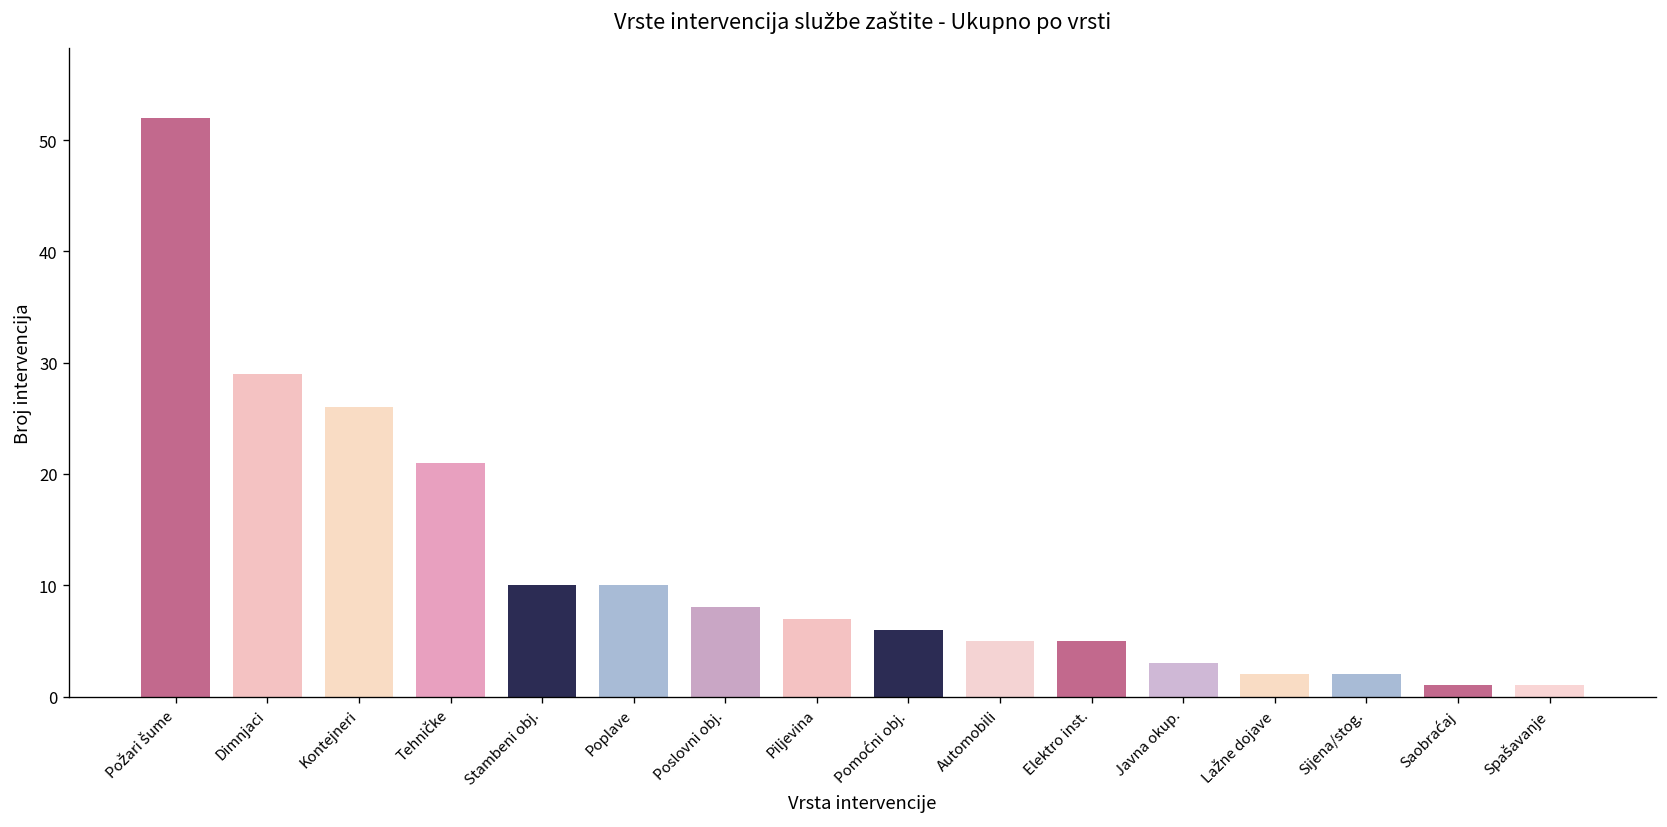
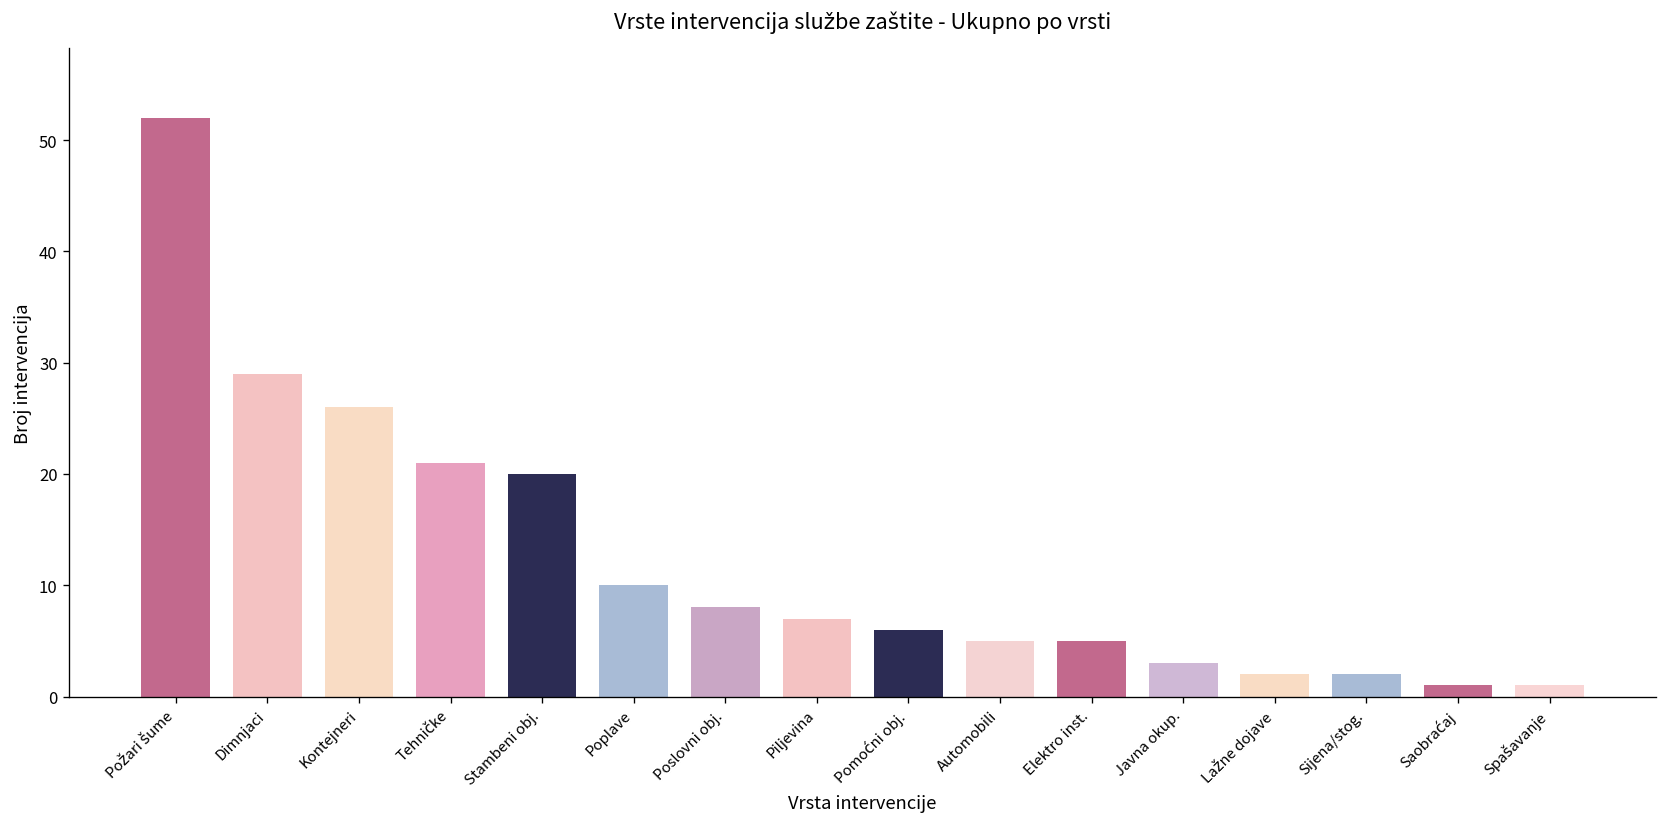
  {
    "Požari šume": 52,
    "Dimnjaci": 29,
    "Kontejneri": 26,
    "Tehničke": 21,
-   "Stambeni obj.": 10,
+   "Stambeni obj.": 20,
    "Poplave": 10,
    "Poslovni obj.": 8,
    "Piljevina": 7,
    "Pomoćni obj.": 6,
    "Automobili": 5,
    "Elektro inst.": 5,
    "Javna okup.": 3,
    "Lažne dojave": 2,
    "Sijena/stog.": 2,
    "Saobraćaj": 1,
    "Spašavanje": 1
  }
